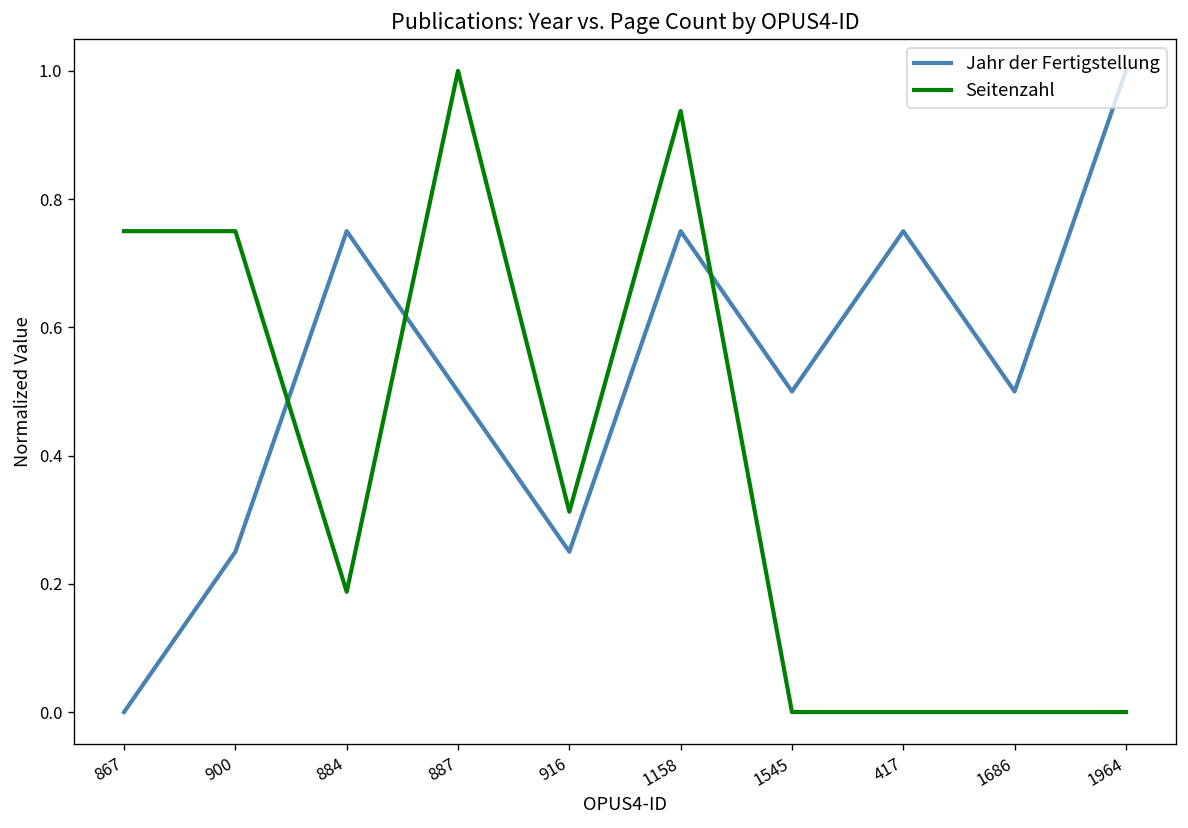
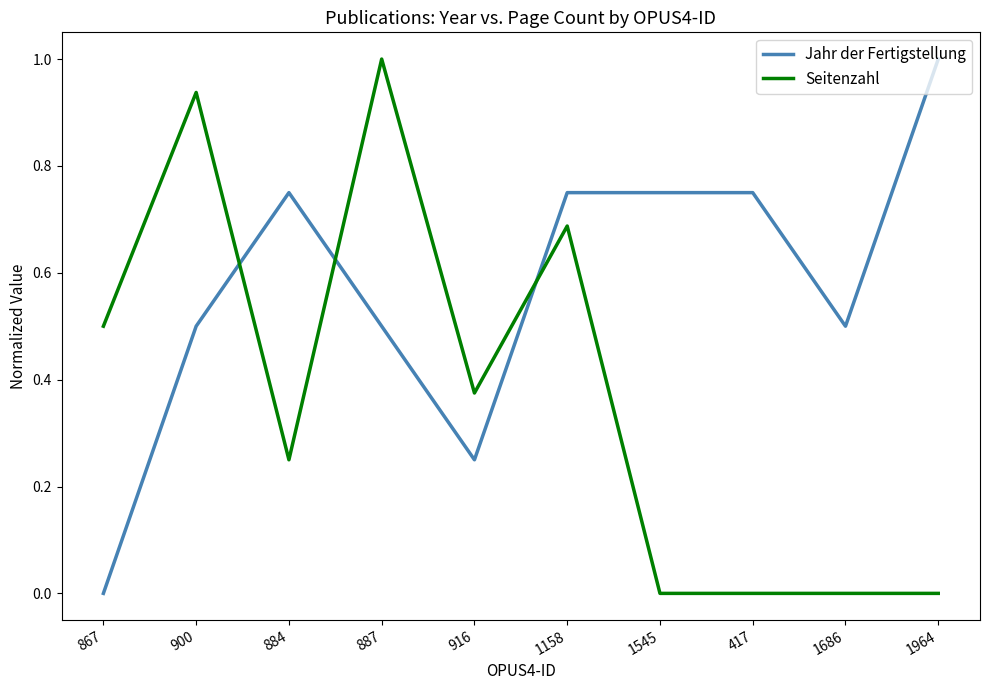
  {
    "Jahr der Fertigstellung": {
      "867": 0.00,
-     "900": 0.25,
+     "900": 0.50,
      "884": 0.75,
      "887": 0.50,
      "916": 0.25,
      "1158": 0.75,
-     "1545": 0.50,
+     "1545": 0.75,
      "417": 0.75,
      "1686": 0.50
    },
    "Seitenzahl": {
-     "867": 0.75,
-     "900": 0.75,
-     "884": 0.19,
+     "867": 0.50,
+     "900": 0.94,
+     "884": 0.25,
      "887": 1.00,
-     "916": 0.31,
-     "1158": 0.94,
+     "916": 0.38,
+     "1158": 0.69,
      "1545": 0.00,
      "417": 0.00,
      "1686": 0.00,
      "1964": 0.00
    }
  }
